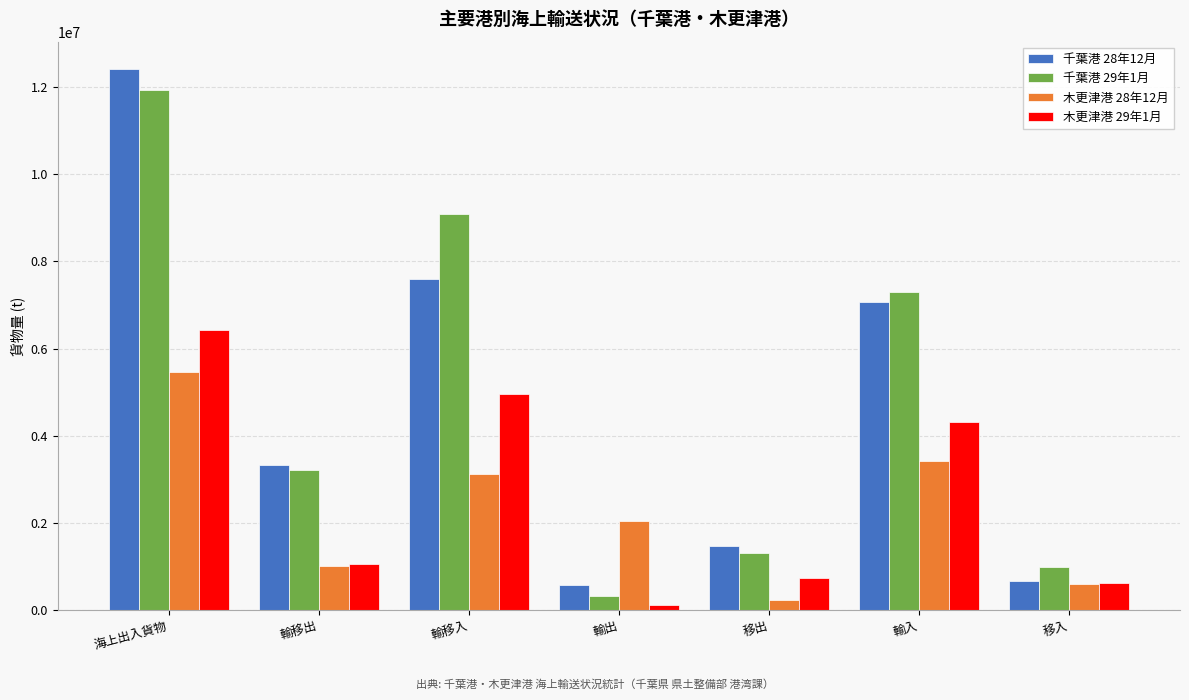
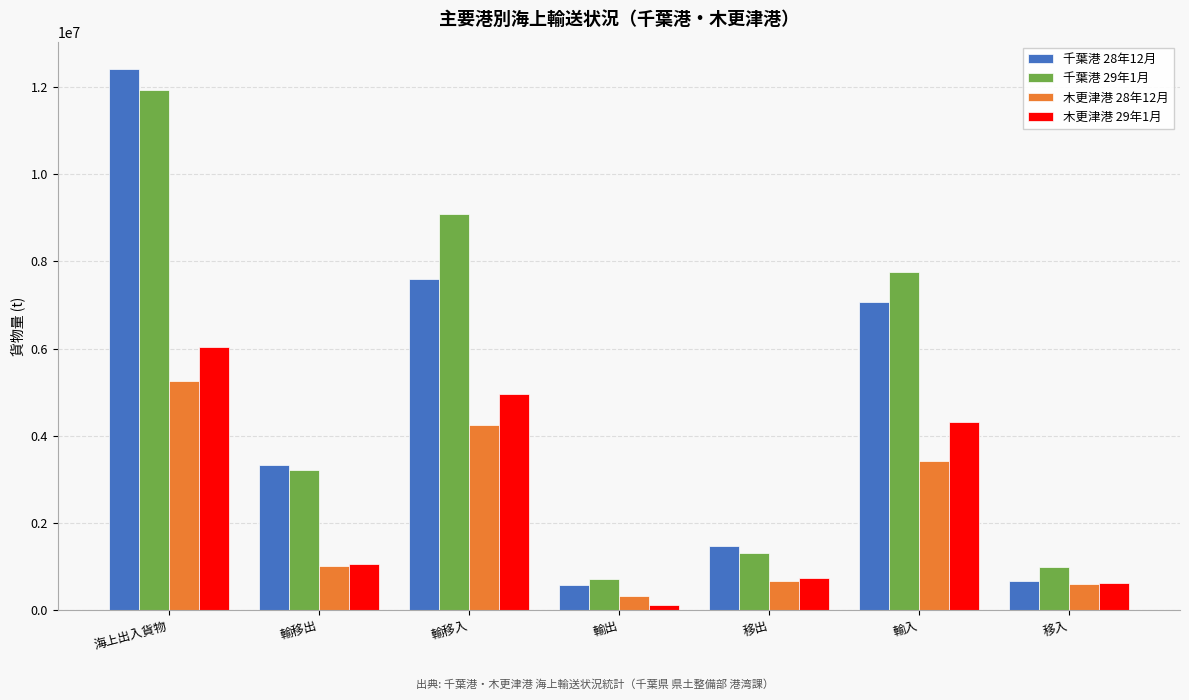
  {
    "千葉港 28年12月": {
      "海上出入貨物": 12400000,
      "輸移出": 3300000,
      "輸移入": 7600000,
      "輸出": 600000,
      "移出": 1500000,
      "輸入": 7100000,
      "移入": 700000
    },
    "千葉港 29年1月": {
      "海上出入貨物": 11900000,
      "輸移出": 3200000,
      "輸移入": 9100000,
-     "輸出": 300000,
+     "輸出": 700000,
      "移出": 1300000,
-     "輸入": 7300000,
+     "輸入": 7700000,
      "移入": 1000000
    },
    "木更津港 28年12月": {
-     "海上出入貨物": 5500000,
+     "海上出入貨物": 5200000,
      "輸移出": 1000000,
-     "輸移入": 3100000,
-     "輸出": 2000000,
-     "移出": 200000,
+     "輸移入": 4200000,
+     "輸出": 300000,
+     "移出": 700000,
      "輸入": 3400000,
      "移入": 600000
    },
    "木更津港 29年1月": {
-     "海上出入貨物": 6400000,
+     "海上出入貨物": 6000000,
      "輸移出": 1100000,
      "輸移入": 5000000,
      "輸出": 100000,
      "移出": 700000,
      "輸入": 4300000,
      "移入": 600000
    }
  }
